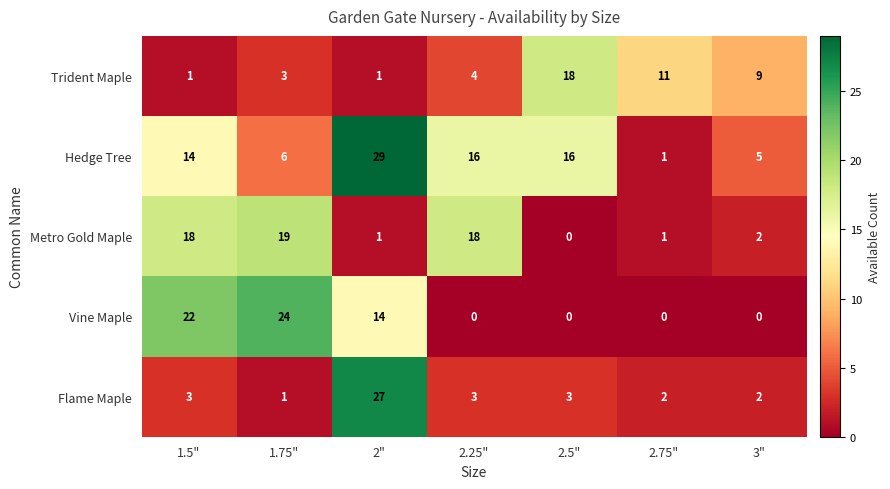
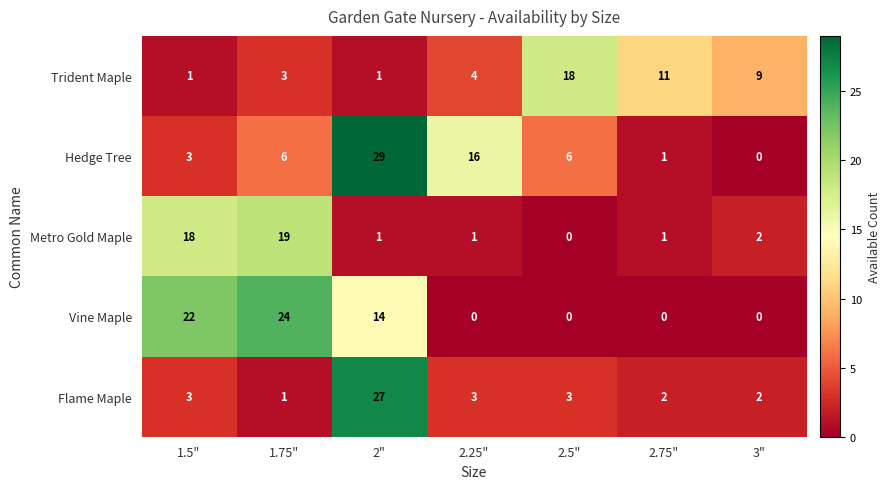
  {
    "Trident Maple": {
      "1.5\"": 1,
      "1.75\"": 3,
      "2\"": 1,
      "2.25\"": 4,
      "2.5\"": 18,
      "2.75\"": 11,
      "3\"": 9
    },
    "Hedge Tree": {
-     "1.5\"": 14,
+     "1.5\"": 3,
      "1.75\"": 6,
      "2\"": 29,
      "2.25\"": 16,
-     "2.5\"": 16,
+     "2.5\"": 6,
      "2.75\"": 1,
-     "3\"": 5
+     "3\"": 0
    },
    "Metro Gold Maple": {
      "1.5\"": 18,
      "1.75\"": 19,
      "2\"": 1,
-     "2.25\"": 18,
+     "2.25\"": 1,
      "2.5\"": 0,
      "2.75\"": 1,
      "3\"": 2
    },
    "Vine Maple": {
      "1.5\"": 22,
      "1.75\"": 24,
      "2\"": 14,
      "2.25\"": 0,
      "2.5\"": 0,
      "2.75\"": 0,
      "3\"": 0
    },
    "Flame Maple": {
      "1.5\"": 3,
      "1.75\"": 1,
      "2\"": 27,
      "2.25\"": 3,
      "2.5\"": 3,
      "2.75\"": 2,
      "3\"": 2
    }
  }
